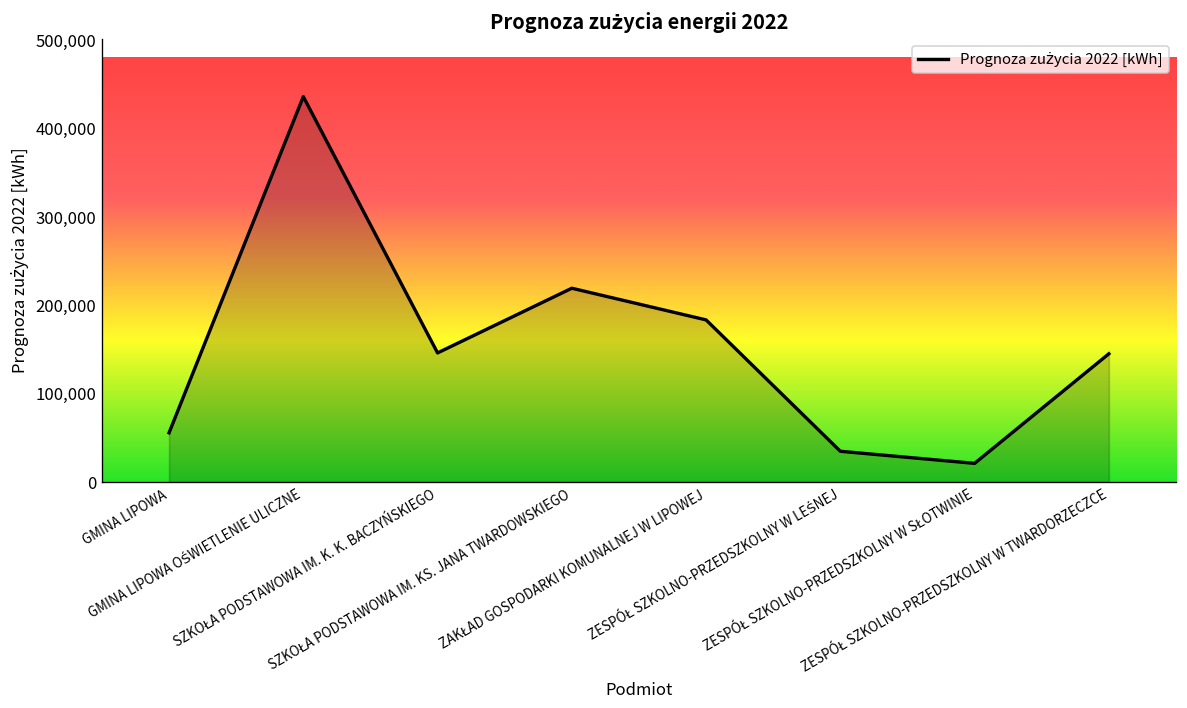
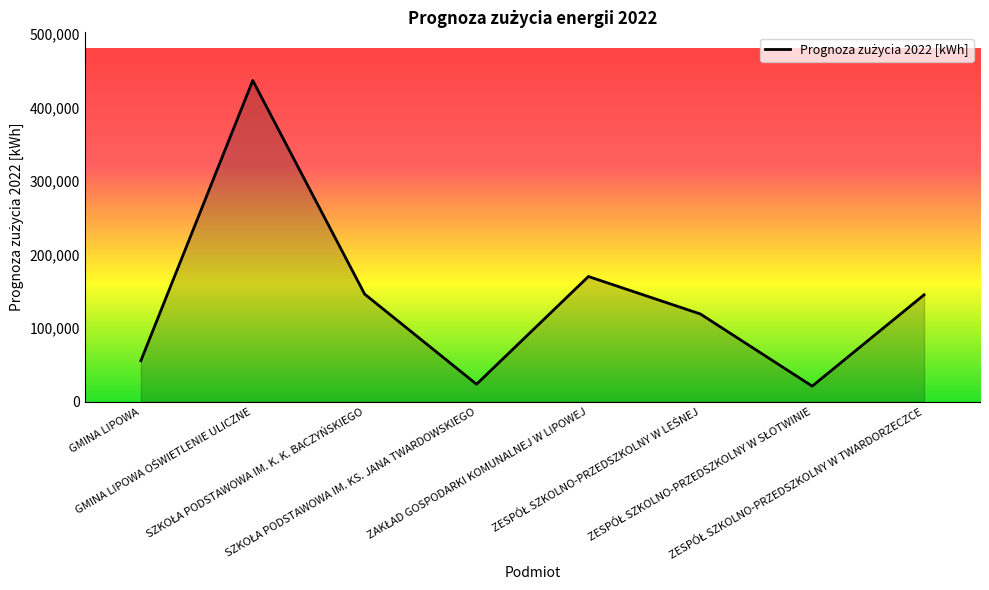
  {
    "GMINA LIPOWA": "60,000",
    "GMINA LIPOWA OŚWIETLENIE ULICZNE": "440,000",
    "SZKOŁA PODSTAWOWA IM. K. K. BACZYŃSKIEGO": "150,000",
-   "SZKOŁA PODSTAWOWA IM. KS. JANA TWARDOWSKIEGO": "220,000",
-   "ZAKŁAD GOSPODARKI KOMUNALNEJ W LIPOWEJ": "180,000",
-   "ZESPÓŁ SZKOLNO-PRZEDSZKOLNY W LEŚNEJ": "30,000",
+   "SZKOŁA PODSTAWOWA IM. KS. JANA TWARDOWSKIEGO": "20,000",
+   "ZAKŁAD GOSPODARKI KOMUNALNEJ W LIPOWEJ": "170,000",
+   "ZESPÓŁ SZKOLNO-PRZEDSZKOLNY W LEŚNEJ": "120,000",
    "ZESPÓŁ SZKOLNO-PRZEDSZKOLNY W SŁOTWINIE": "20,000",
    "ZESPÓŁ SZKOLNO-PRZEDSZKOLNY W TWARDORZECZCE": "150,000"
  }
